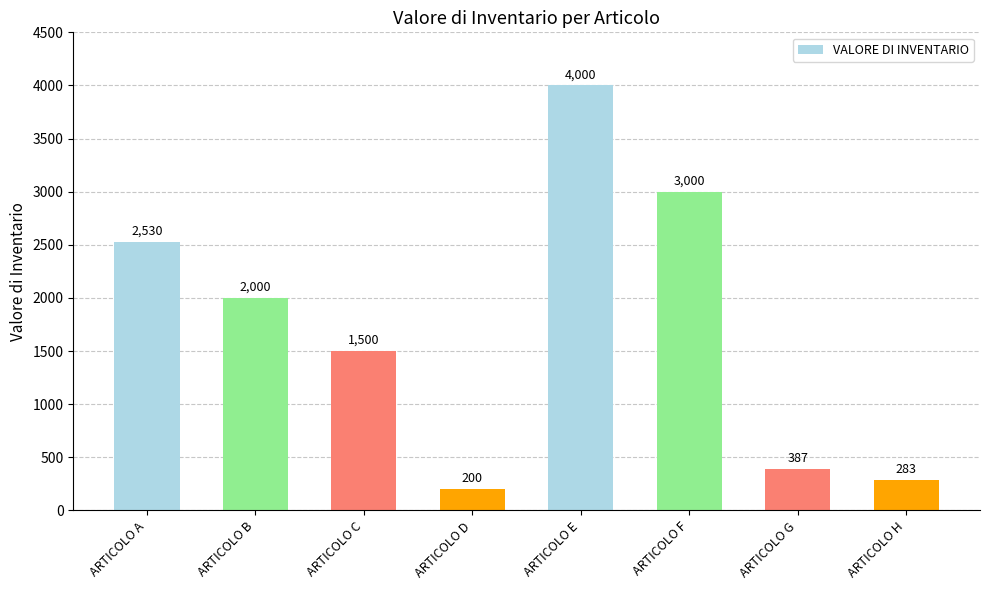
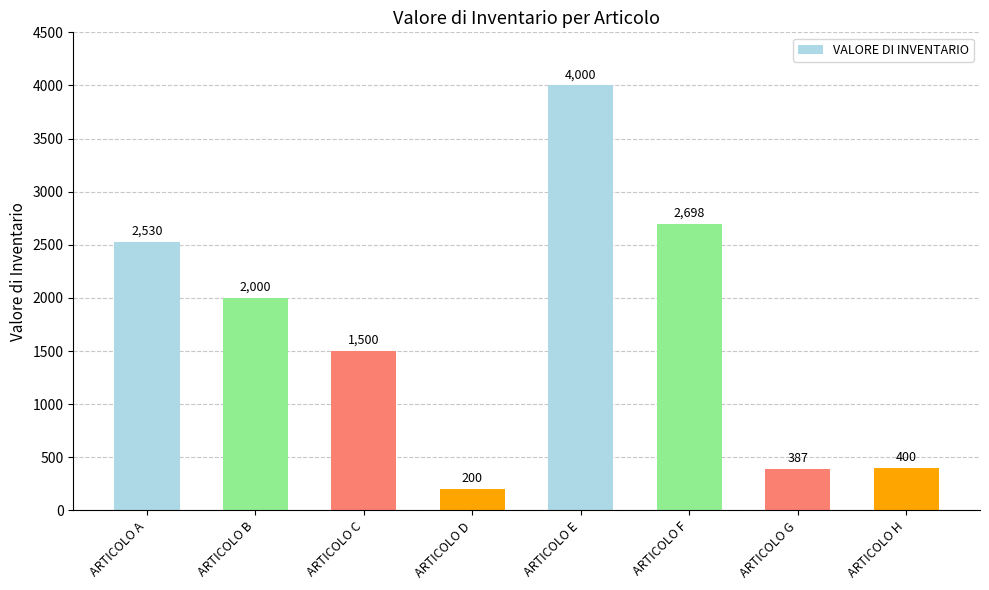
  {
    "ARTICOLO A": "2,530",
    "ARTICOLO B": "2,000",
    "ARTICOLO C": "1,500",
    "ARTICOLO D": "200",
    "ARTICOLO E": "4,000",
-   "ARTICOLO F": "3,000",
+   "ARTICOLO F": "2,698",
    "ARTICOLO G": "387",
-   "ARTICOLO H": "283"
+   "ARTICOLO H": "400"
  }
